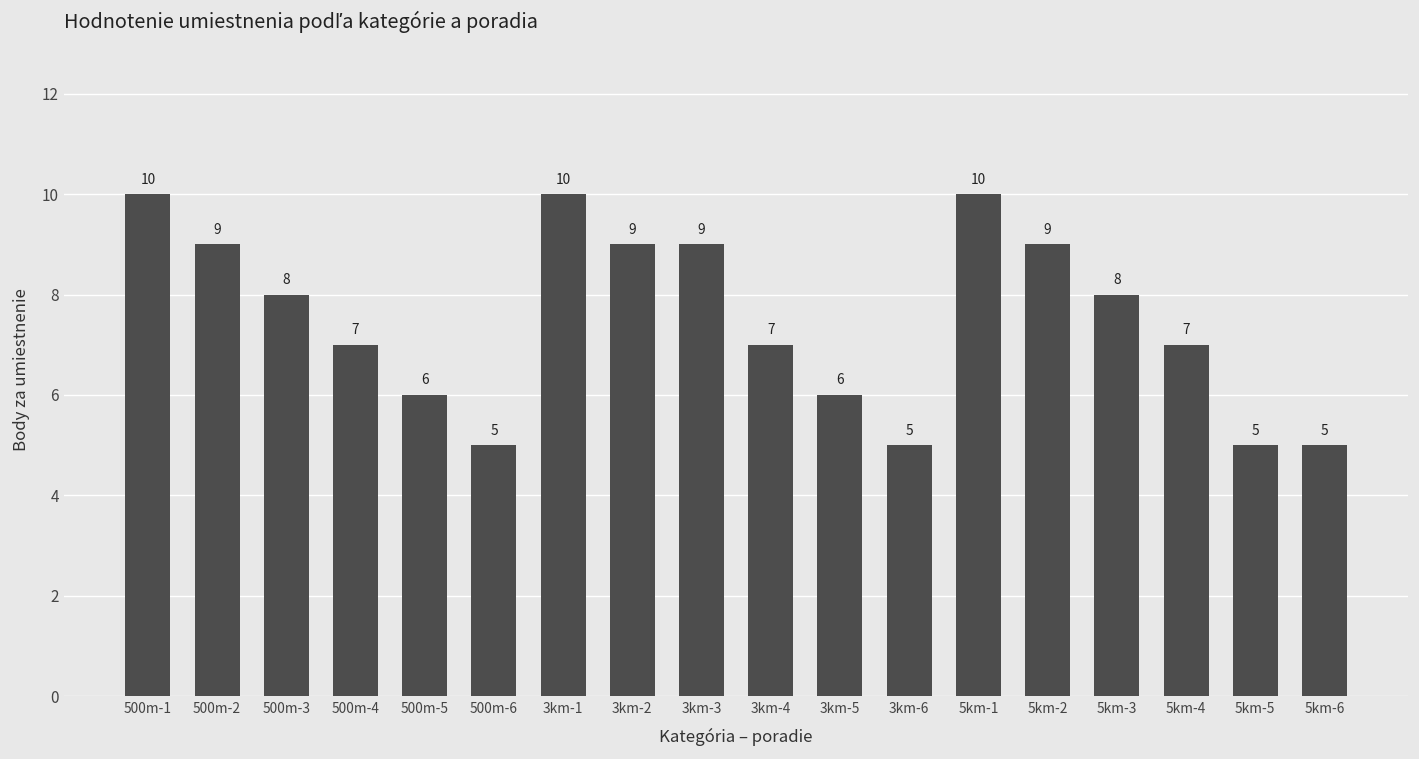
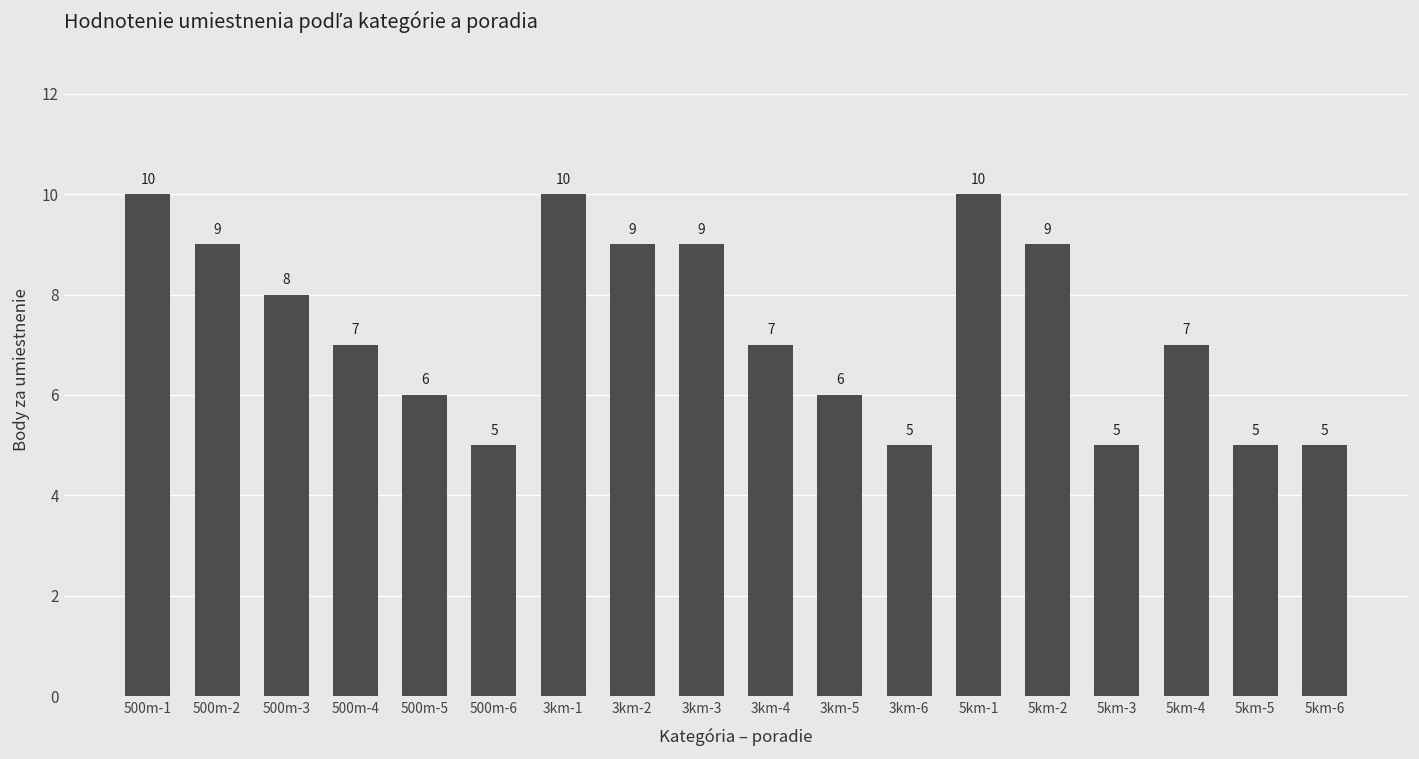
  {
    "500m-1": 10,
    "500m-2": 9,
    "500m-3": 8,
    "500m-4": 7,
    "500m-5": 6,
    "500m-6": 5,
    "3km-1": 10,
    "3km-2": 9,
    "3km-3": 9,
    "3km-4": 7,
    "3km-5": 6,
    "3km-6": 5,
    "5km-1": 10,
    "5km-2": 9,
-   "5km-3": 8,
+   "5km-3": 5,
    "5km-4": 7,
    "5km-5": 5,
    "5km-6": 5
  }
